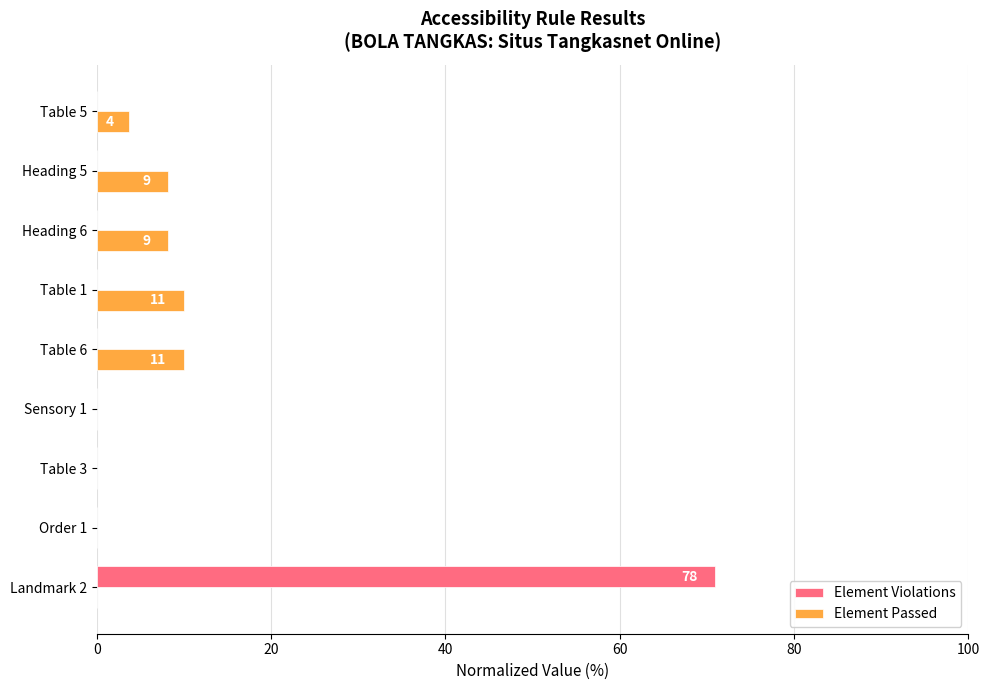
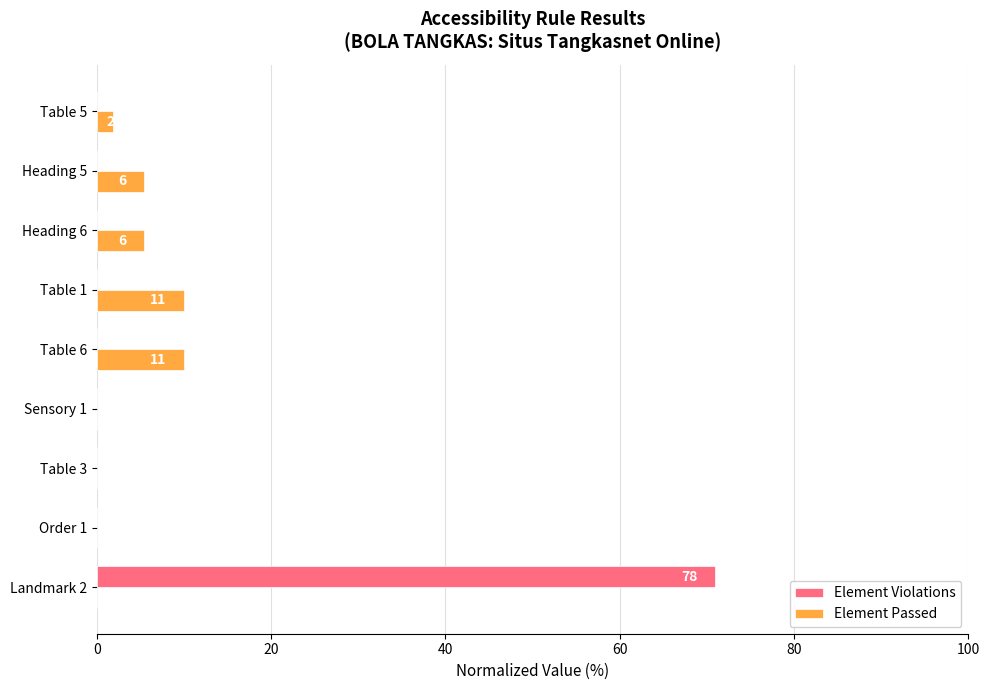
  {
    "Element Violations": {
      "Table 5": 0,
      "Heading 5": 0,
      "Heading 6": 0,
      "Table 1": 0,
      "Table 6": 0,
      "Sensory 1": 0,
      "Table 3": 0,
      "Order 1": 0
    },
    "Element Passed": {
-     "Table 5": 4,
-     "Heading 5": 9,
-     "Heading 6": 9
+     "Table 5": 2,
+     "Heading 5": 6,
+     "Heading 6": 6
    }
  }
